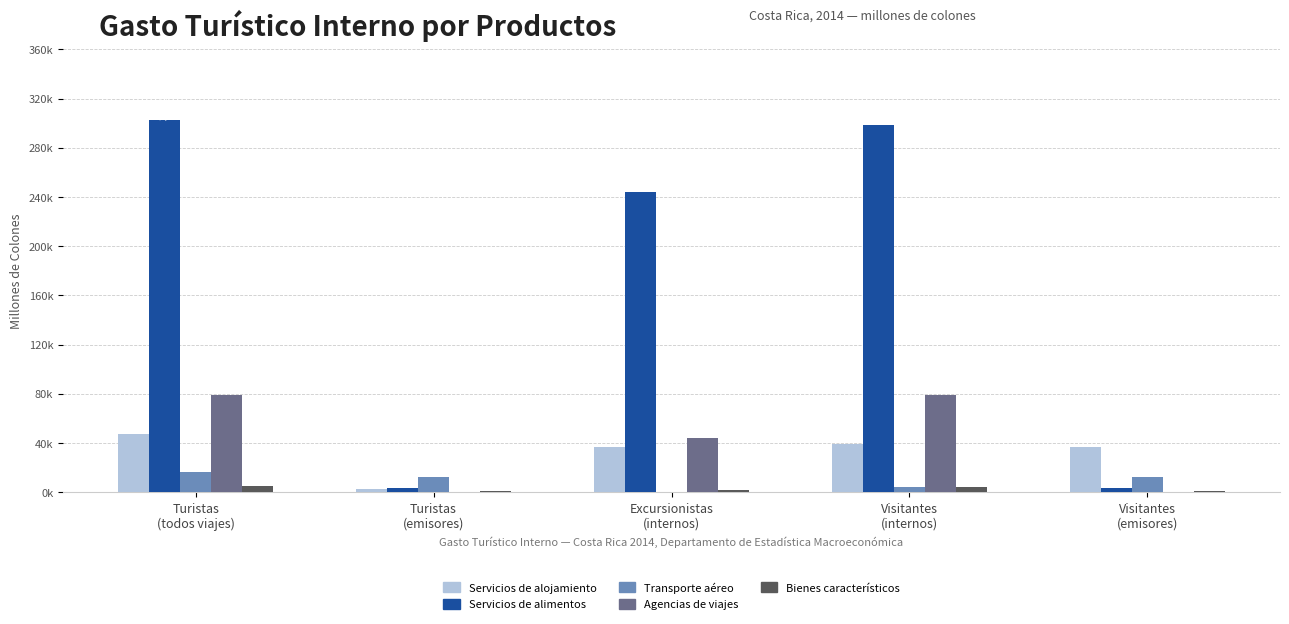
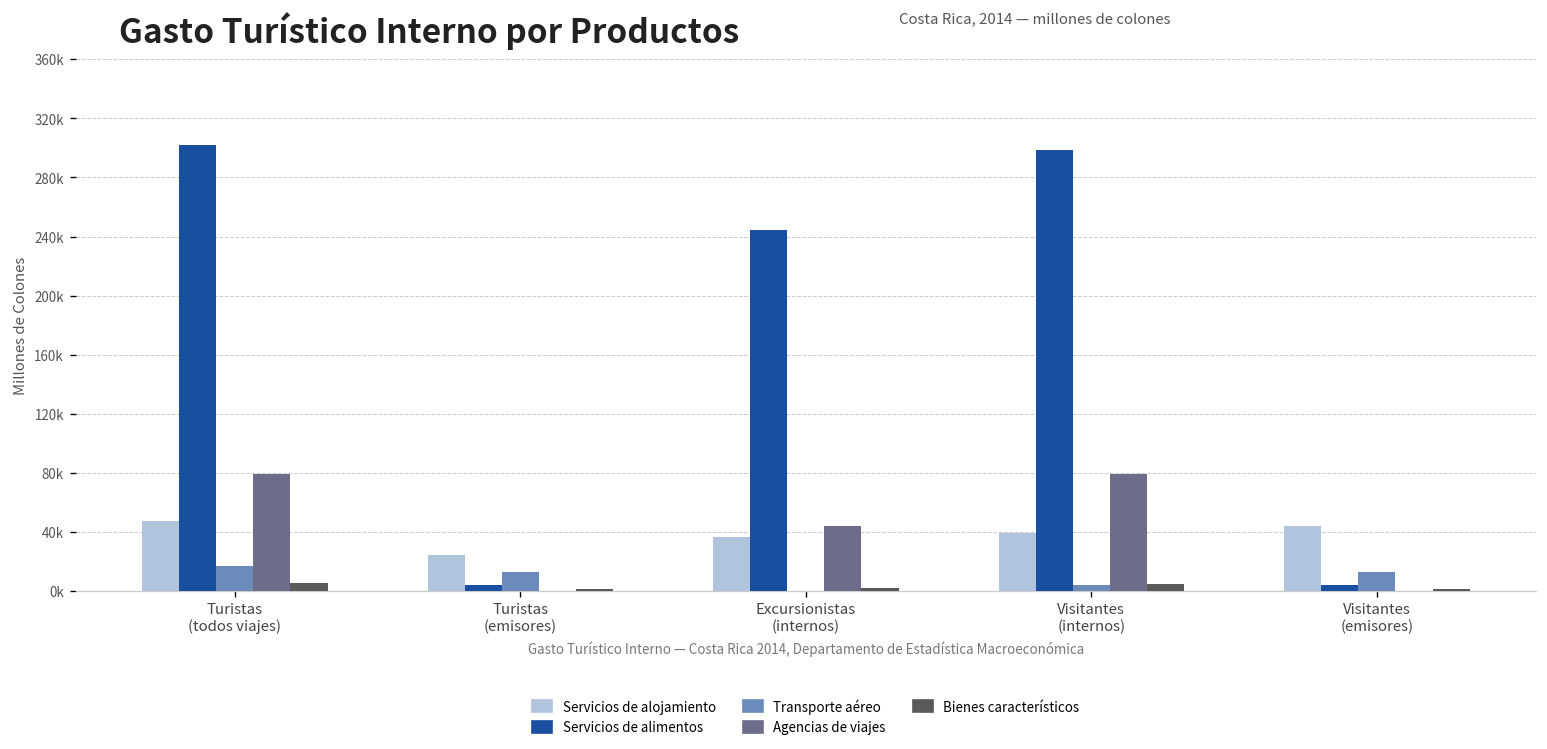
  {
    "Servicios de alojamiento": {
      "Turistas (todos viajes)": 47000,
-     "Turistas (emisores)": 3000,
+     "Turistas (emisores)": 24000,
      "Excursionistas (internos)": 37000,
      "Visitantes (internos)": 39000,
-     "Visitantes (emisores)": 37000
+     "Visitantes (emisores)": 44000
    },
    "Servicios de alimentos": {
      "Turistas (todos viajes)": 302000,
      "Turistas (emisores)": 4000,
      "Excursionistas (internos)": 244000,
      "Visitantes (internos)": 299000,
      "Visitantes (emisores)": 4000
    }
  }
